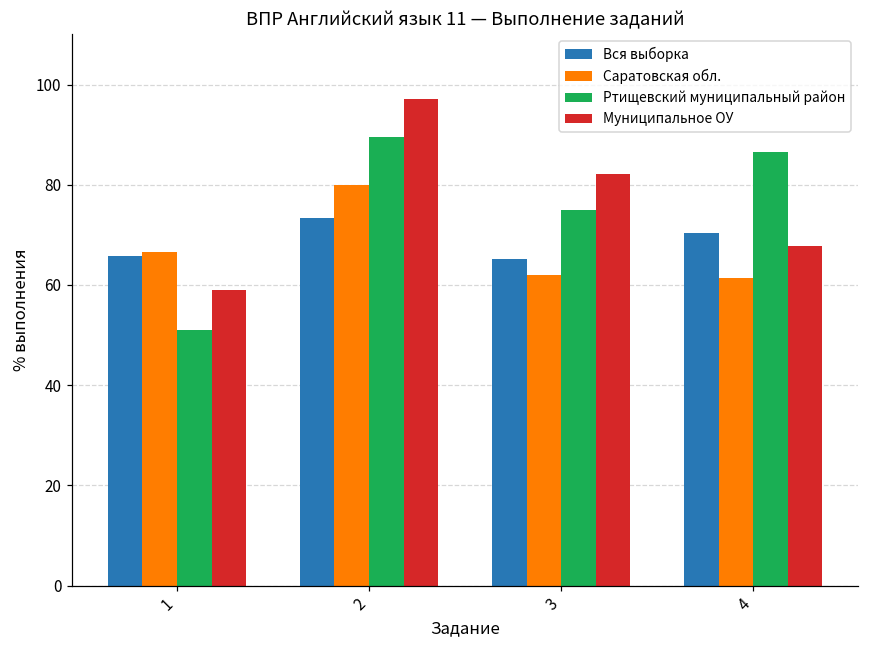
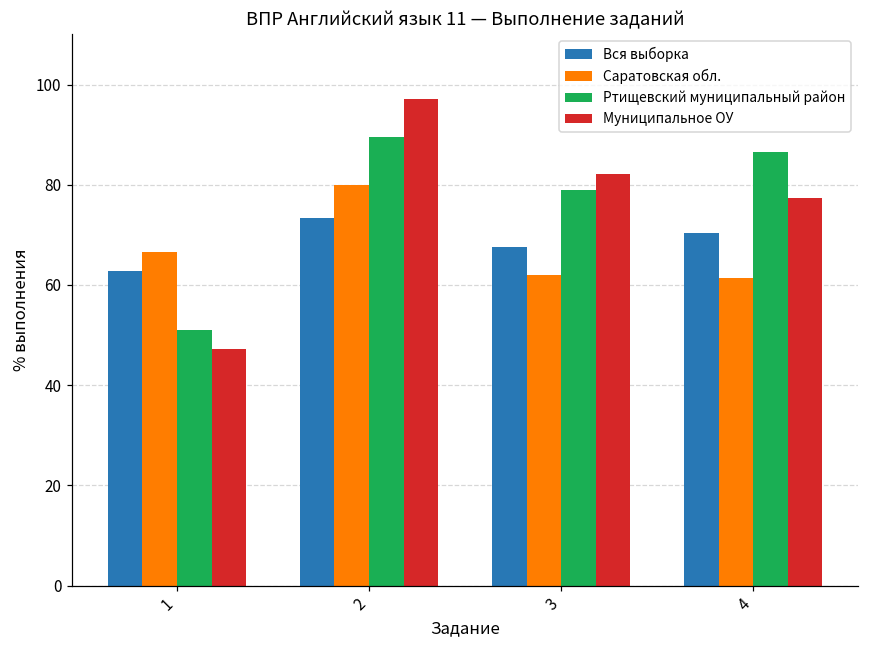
  {
    "Вся выборка": {
-     "1": 66,
+     "1": 63,
      "2": 73,
-     "3": 65,
+     "3": 68,
      "4": 70
    },
    "Саратовская обл.": {
      "1": 67,
      "2": 80,
      "3": 62,
      "4": 61
    },
    "Ртищевский муниципальный район": {
      "1": 51,
      "2": 89,
-     "3": 75,
+     "3": 79,
      "4": 86
    },
    "Муниципальное ОУ": {
-     "1": 59,
+     "1": 47,
      "2": 97,
      "3": 82,
-     "4": 68
+     "4": 77
    }
  }
